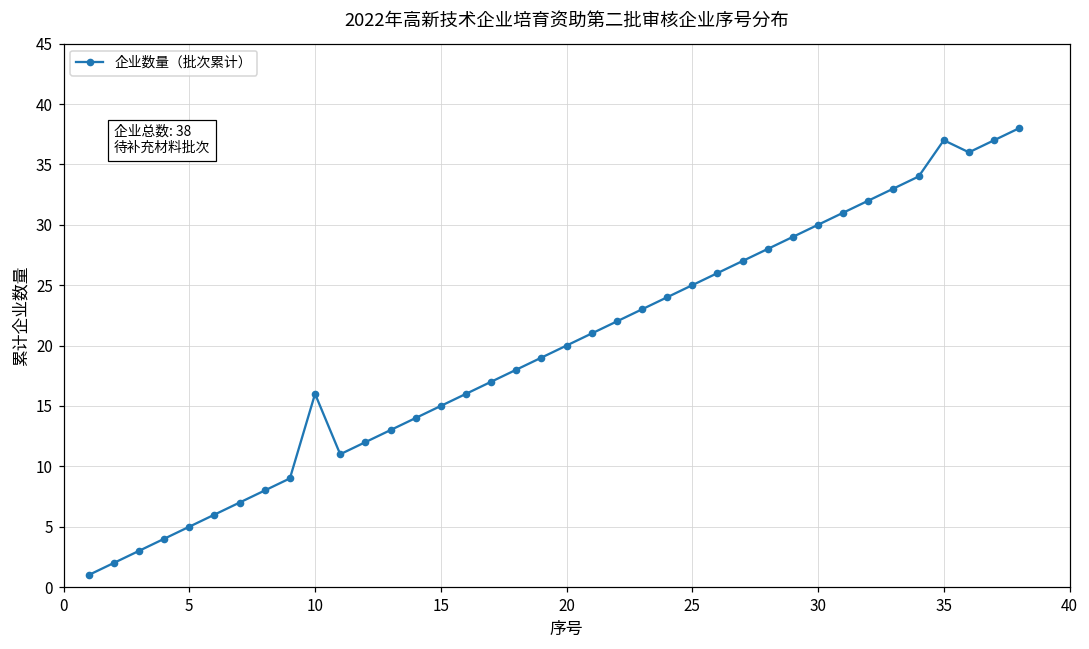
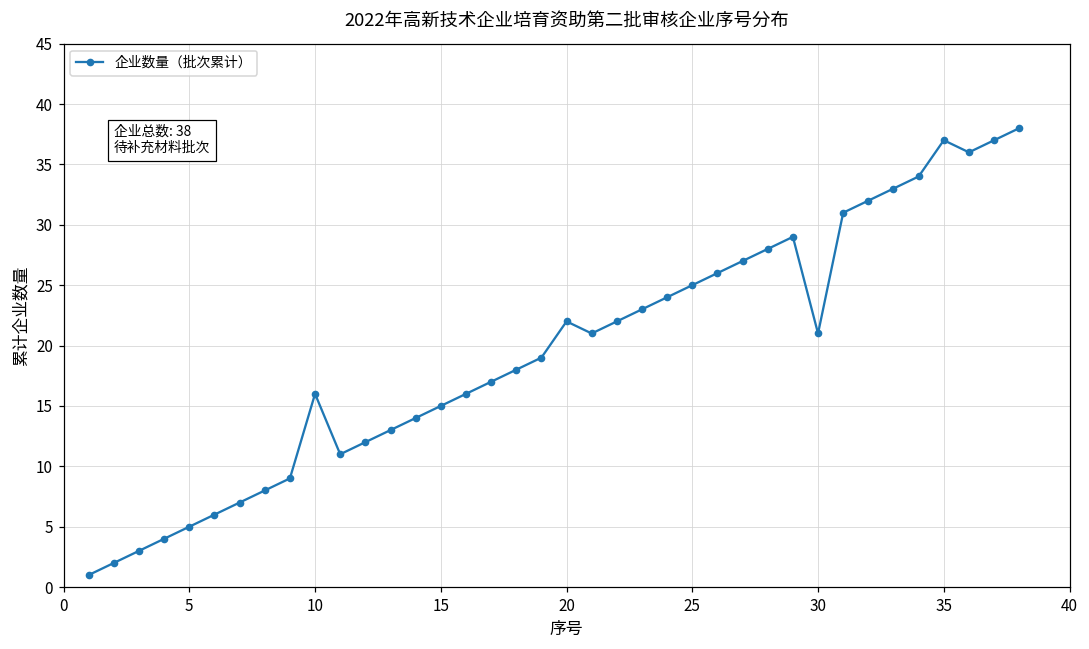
  {
    "5": 5,
    "10": 16,
    "15": 15,
-   "20": 20,
+   "20": 22,
    "25": 25,
-   "30": 30,
+   "30": 21,
    "35": 37
  }
